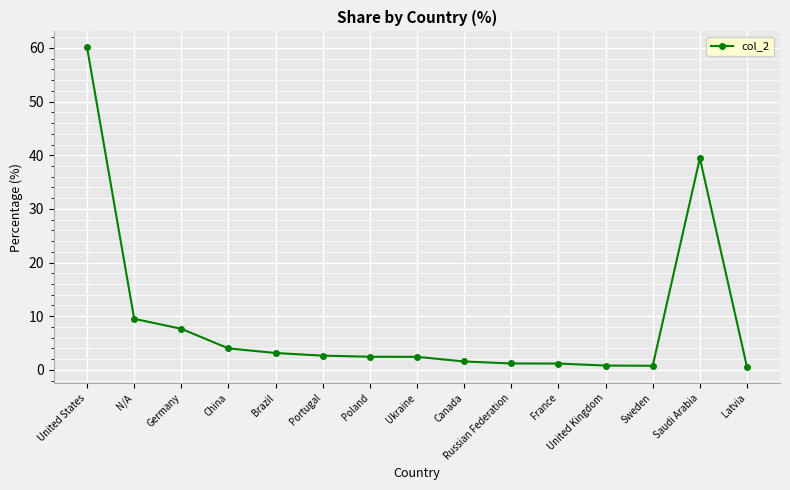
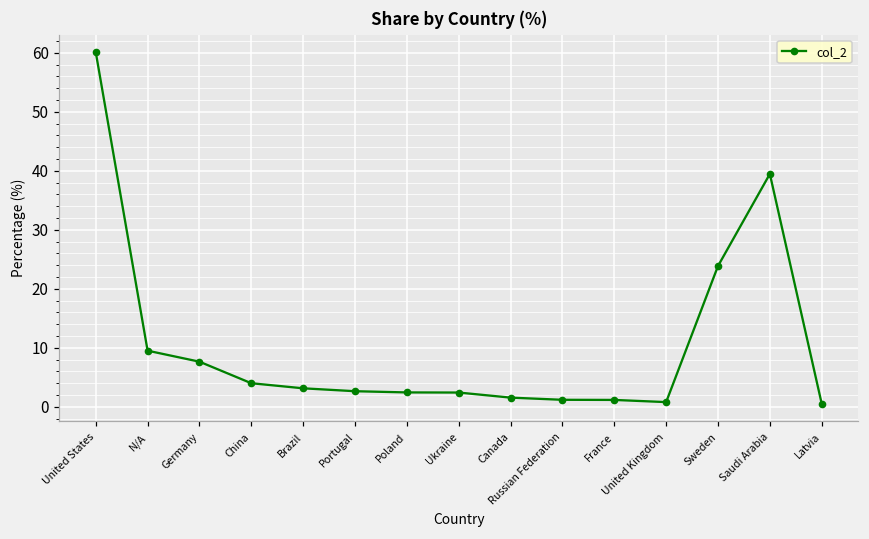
  {
    "United States": 60,
    "N/A": 10,
    "Germany": 8,
    "China": 4,
    "Brazil": 3,
    "Portugal": 3,
    "Poland": 2,
    "Ukraine": 2,
    "Canada": 2,
    "Russian Federation": 1,
    "France": 1,
    "United Kingdom": 1,
-   "Sweden": 1,
+   "Sweden": 24,
    "Saudi Arabia": 39,
    "Latvia": 1
  }
